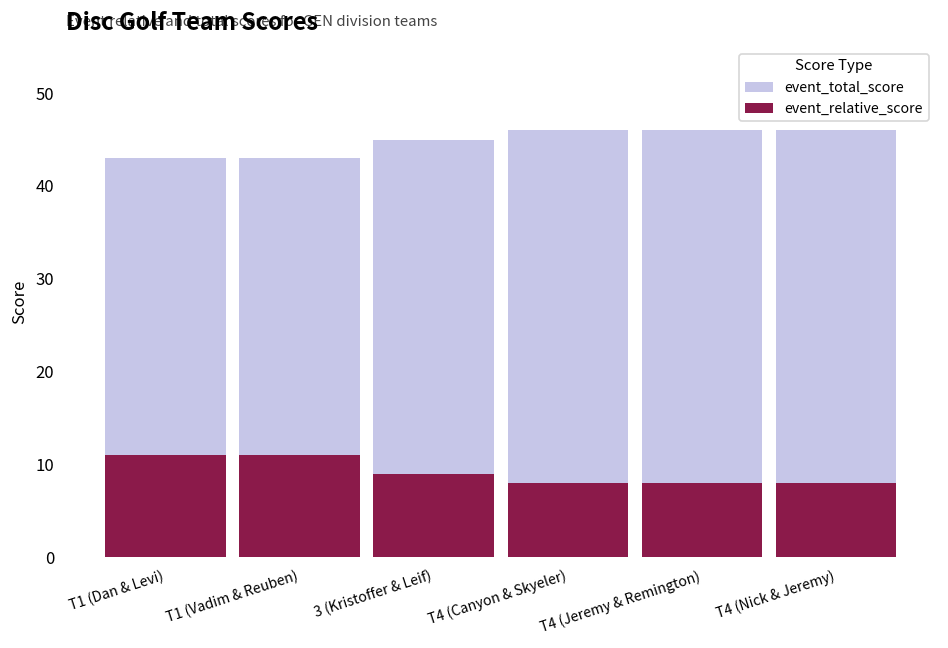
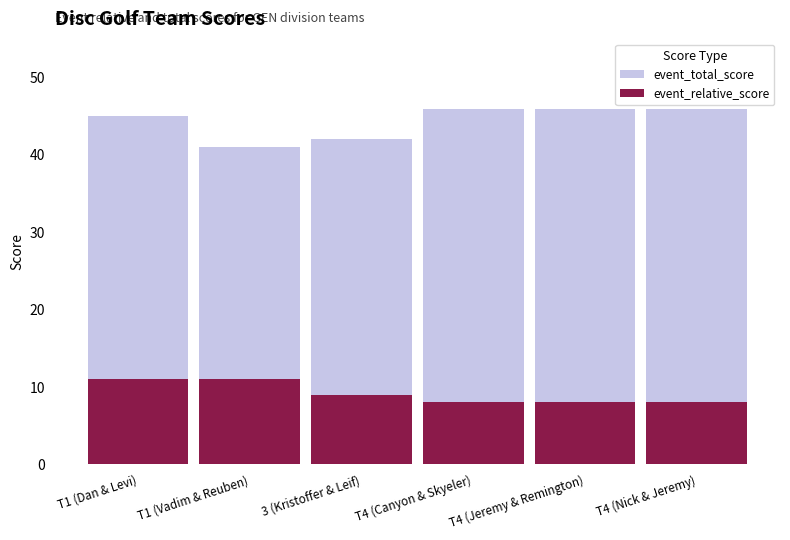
  {
    "event_total_score": {
-     "T1 (Dan & Levi)": 43,
-     "T1 (Vadim & Reuben)": 43,
-     "3 (Kristoffer & Leif)": 45,
+     "T1 (Dan & Levi)": 45,
+     "T1 (Vadim & Reuben)": 41,
+     "3 (Kristoffer & Leif)": 42,
      "T4 (Canyon & Skyeler)": 46,
      "T4 (Jeremy & Remington)": 46,
      "T4 (Nick & Jeremy)": 46
    }
  }
